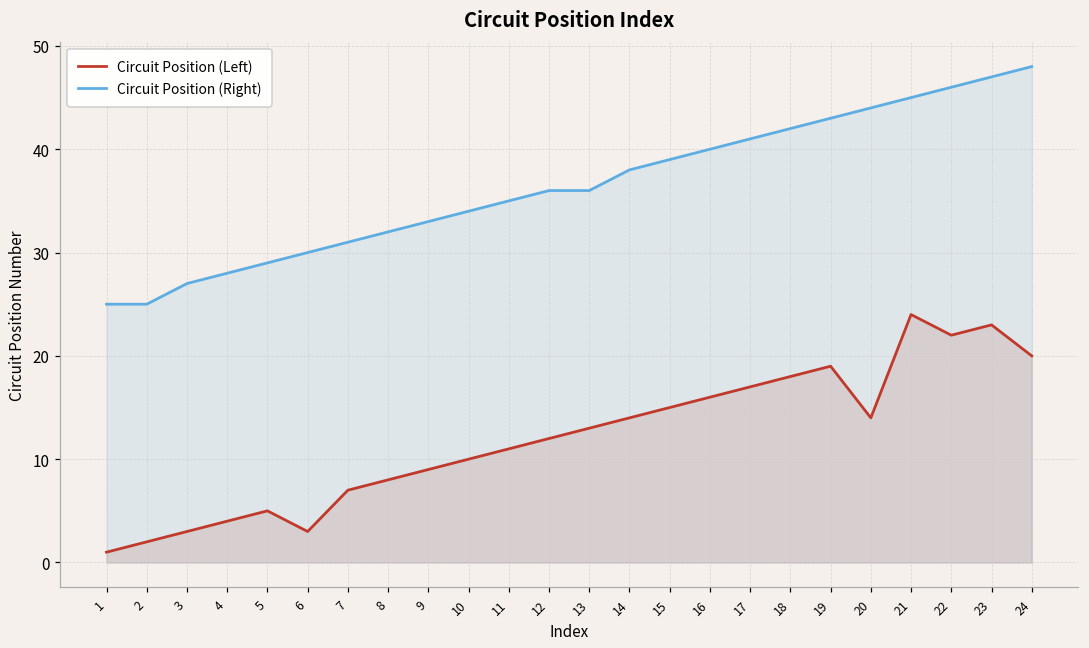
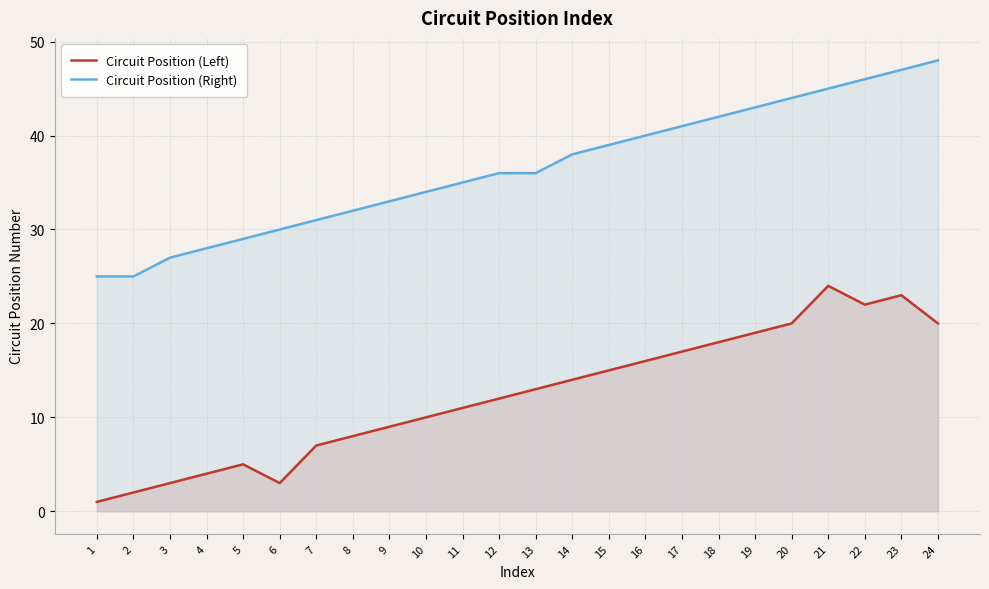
  {
    "Circuit Position (Left)": {
      "1": 1,
      "2": 2,
      "3": 3,
      "4": 4,
      "5": 5,
      "6": 3,
      "7": 7,
      "8": 8,
      "9": 9,
      "10": 10,
      "11": 11,
      "12": 12,
      "13": 13,
      "14": 14,
      "15": 15,
      "16": 16,
      "17": 17,
      "18": 18,
      "19": 19,
-     "20": 14,
+     "20": 20,
      "21": 24,
      "22": 22,
      "23": 23,
      "24": 20
    },
    "Circuit Position (Right)": {
      "1": 25,
      "2": 25,
      "3": 27,
      "4": 28,
      "5": 29,
      "6": 30,
      "7": 31,
      "8": 32,
      "9": 33,
      "10": 34,
      "11": 35,
      "12": 36,
      "13": 36,
      "14": 38,
      "15": 39,
      "16": 40,
      "17": 41,
      "18": 42,
      "19": 43,
      "20": 44,
      "21": 45,
      "22": 46,
      "23": 47,
      "24": 48
    }
  }
